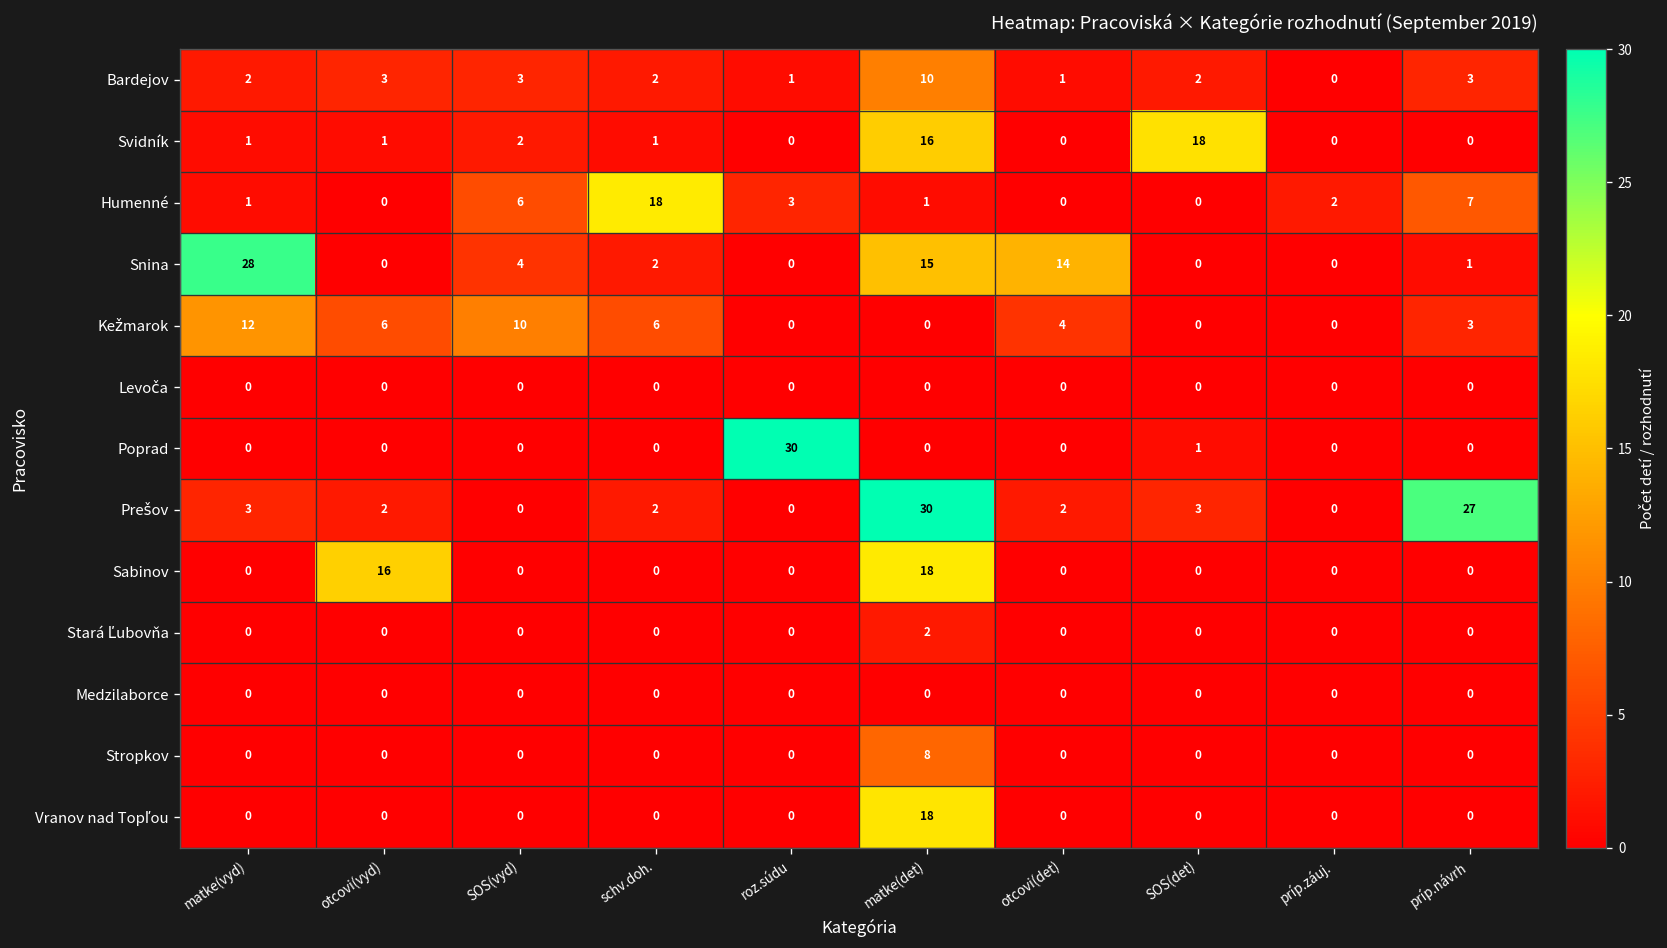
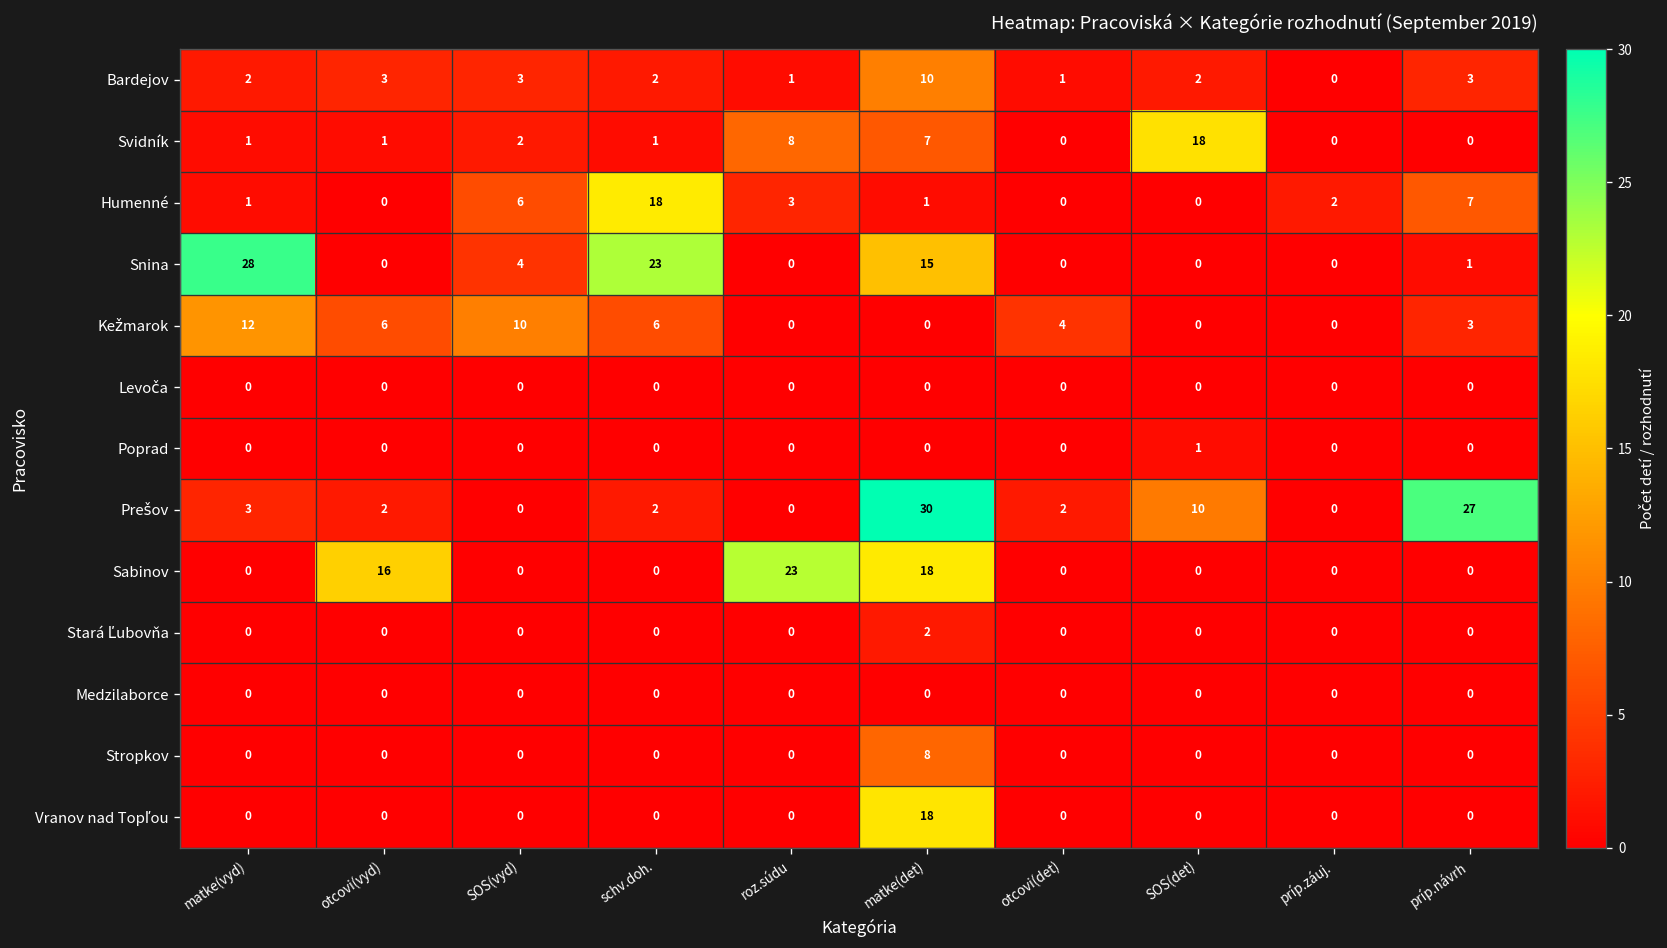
  {
    "Bardejov": {
      "matke(vyd)": 2,
      "otcovi(vyd)": 3,
      "SOS(vyd)": 3,
      "schv.doh.": 2,
      "roz.súdu": 1,
      "matke(det)": 10,
      "otcovi(det)": 1,
      "SOS(det)": 2,
      "príp.záuj.": 0,
      "príp.návrh": 3
    },
    "Svidník": {
      "matke(vyd)": 1,
      "otcovi(vyd)": 1,
      "SOS(vyd)": 2,
      "schv.doh.": 1,
-     "roz.súdu": 0,
-     "matke(det)": 16,
+     "roz.súdu": 8,
+     "matke(det)": 7,
      "otcovi(det)": 0,
      "SOS(det)": 18,
      "príp.záuj.": 0,
      "príp.návrh": 0
    },
    "Humenné": {
      "matke(vyd)": 1,
      "otcovi(vyd)": 0,
      "SOS(vyd)": 6,
      "schv.doh.": 18,
      "roz.súdu": 3,
      "matke(det)": 1,
      "otcovi(det)": 0,
      "SOS(det)": 0,
      "príp.záuj.": 2,
      "príp.návrh": 7
    },
    "Snina": {
      "matke(vyd)": 28,
      "otcovi(vyd)": 0,
      "SOS(vyd)": 4,
-     "schv.doh.": 2,
+     "schv.doh.": 23,
      "roz.súdu": 0,
      "matke(det)": 15,
-     "otcovi(det)": 14,
+     "otcovi(det)": 0,
      "SOS(det)": 0,
      "príp.záuj.": 0,
      "príp.návrh": 1
    },
    "Kežmarok": {
      "matke(vyd)": 12,
      "otcovi(vyd)": 6,
      "SOS(vyd)": 10,
      "schv.doh.": 6,
      "roz.súdu": 0,
      "matke(det)": 0,
      "otcovi(det)": 4,
      "SOS(det)": 0,
      "príp.záuj.": 0,
      "príp.návrh": 3
    },
    "Levoča": {
      "matke(vyd)": 0,
      "otcovi(vyd)": 0,
      "SOS(vyd)": 0,
      "schv.doh.": 0,
      "roz.súdu": 0,
      "matke(det)": 0,
      "otcovi(det)": 0,
      "SOS(det)": 0,
      "príp.záuj.": 0,
      "príp.návrh": 0
    },
    "Poprad": {
      "matke(vyd)": 0,
      "otcovi(vyd)": 0,
      "SOS(vyd)": 0,
      "schv.doh.": 0,
-     "roz.súdu": 30,
+     "roz.súdu": 0,
      "matke(det)": 0,
      "otcovi(det)": 0,
      "SOS(det)": 1,
      "príp.záuj.": 0,
      "príp.návrh": 0
    },
    "Prešov": {
      "matke(vyd)": 3,
      "otcovi(vyd)": 2,
      "SOS(vyd)": 0,
      "schv.doh.": 2,
      "roz.súdu": 0,
      "matke(det)": 30,
      "otcovi(det)": 2,
-     "SOS(det)": 3,
+     "SOS(det)": 10,
      "príp.záuj.": 0,
      "príp.návrh": 27
    },
    "Sabinov": {
      "matke(vyd)": 0,
      "otcovi(vyd)": 16,
      "SOS(vyd)": 0,
      "schv.doh.": 0,
-     "roz.súdu": 0,
+     "roz.súdu": 23,
      "matke(det)": 18,
      "otcovi(det)": 0,
      "SOS(det)": 0,
      "príp.záuj.": 0,
      "príp.návrh": 0
    },
    "Stará Ľubovňa": {
      "matke(vyd)": 0,
      "otcovi(vyd)": 0,
      "SOS(vyd)": 0,
      "schv.doh.": 0,
      "roz.súdu": 0,
      "matke(det)": 2,
      "otcovi(det)": 0,
      "SOS(det)": 0,
      "príp.záuj.": 0,
      "príp.návrh": 0
    },
    "Medzilaborce": {
      "matke(vyd)": 0,
      "otcovi(vyd)": 0,
      "SOS(vyd)": 0,
      "schv.doh.": 0,
      "roz.súdu": 0,
      "matke(det)": 0,
      "otcovi(det)": 0,
      "SOS(det)": 0,
      "príp.záuj.": 0,
      "príp.návrh": 0
    },
    "Stropkov": {
      "matke(vyd)": 0,
      "otcovi(vyd)": 0,
      "SOS(vyd)": 0,
      "schv.doh.": 0,
      "roz.súdu": 0,
      "matke(det)": 8,
      "otcovi(det)": 0,
      "SOS(det)": 0,
      "príp.záuj.": 0,
      "príp.návrh": 0
    },
    "Vranov nad Topľou": {
      "matke(vyd)": 0,
      "otcovi(vyd)": 0,
      "SOS(vyd)": 0,
      "schv.doh.": 0,
      "roz.súdu": 0,
      "matke(det)": 18,
      "otcovi(det)": 0,
      "SOS(det)": 0,
      "príp.záuj.": 0,
      "príp.návrh": 0
    }
  }
